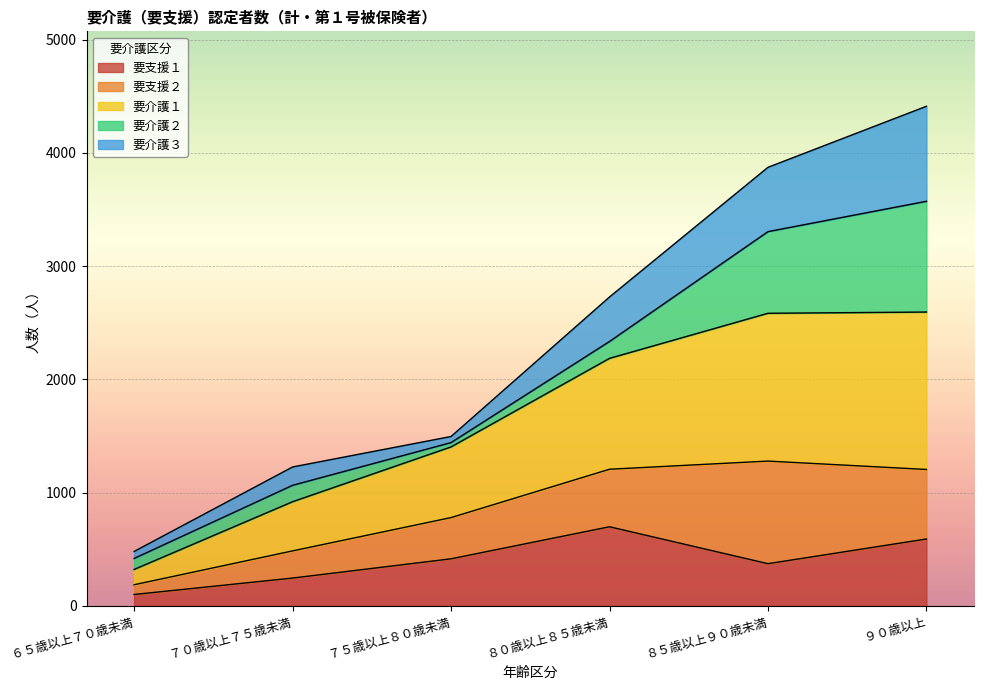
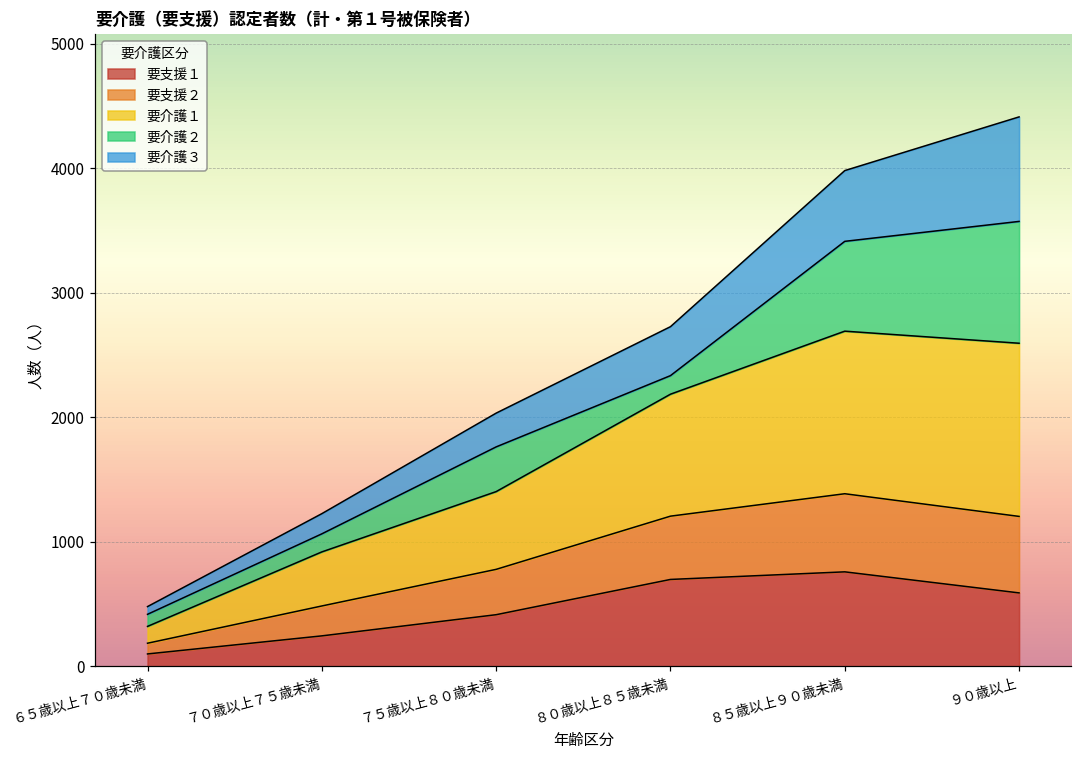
  {
    "要支援１": {
      "６５歳以上７０歳未満": 100,
      "７０歳以上７５歳未満": 250,
      "７５歳以上８０歳未満": 420,
      "８０歳以上８５歳未満": 700,
-     "８５歳以上９０歳未満": 370,
+     "８５歳以上９０歳未満": 760,
      "９０歳以上": 590
    },
    "要支援２": {
      "６５歳以上７０歳未満": 90,
      "７０歳以上７５歳未満": 240,
      "７５歳以上８０歳未満": 360,
      "８０歳以上８５歳未満": 510,
-     "８５歳以上９０歳未満": 910,
+     "８５歳以上９０歳未満": 630,
      "９０歳以上": 610
    },
    "要介護１": {
      "６５歳以上７０歳未満": 140,
      "７０歳以上７５歳未満": 430,
      "７５歳以上８０歳未満": 620,
      "８０歳以上８５歳未満": 980,
      "８５歳以上９０歳未満": 1310,
      "９０歳以上": 1390
    },
    "要介護２": {
      "６５歳以上７０歳未満": 100,
      "７０歳以上７５歳未満": 150,
-     "７５歳以上８０歳未満": 40,
+     "７５歳以上８０歳未満": 360,
      "８０歳以上８５歳未満": 150,
      "８５歳以上９０歳未満": 720,
      "９０歳以上": 980
    },
    "要介護３": {
      "６５歳以上７０歳未満": 60,
      "７０歳以上７５歳未満": 160,
-     "７５歳以上８０歳未満": 50,
+     "７５歳以上８０歳未満": 270,
      "８０歳以上８５歳未満": 390,
      "８５歳以上９０歳未満": 570,
      "９０歳以上": 840
    }
  }
